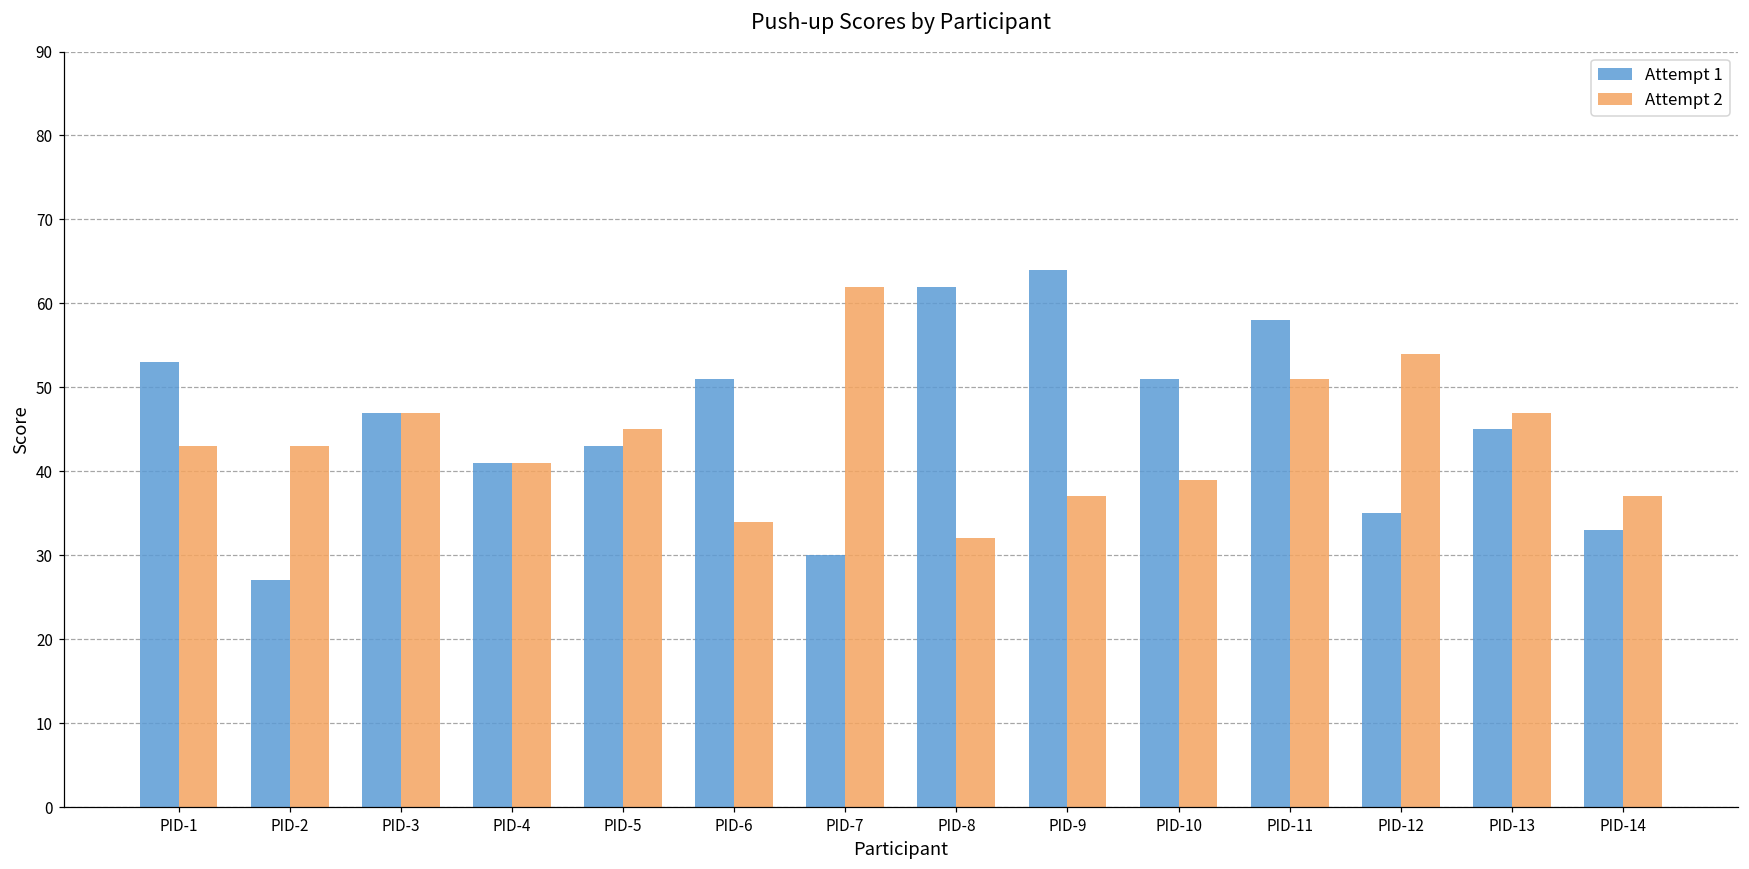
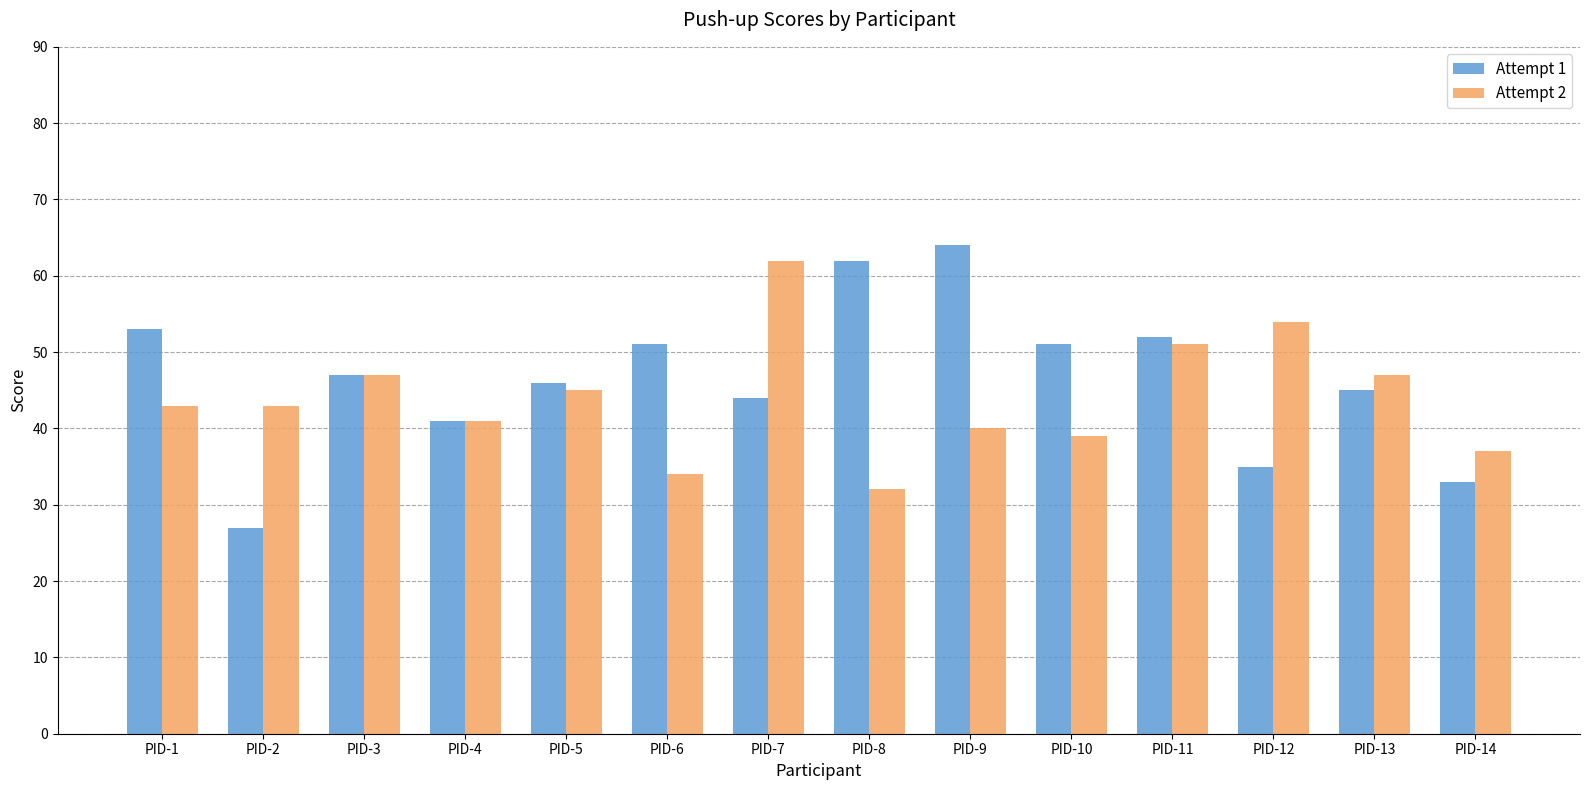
  {
    "Attempt 1": {
      "PID-1": 53,
      "PID-2": 27,
      "PID-3": 47,
      "PID-4": 41,
-     "PID-5": 43,
+     "PID-5": 46,
      "PID-6": 51,
-     "PID-7": 30,
+     "PID-7": 44,
      "PID-8": 62,
      "PID-9": 64,
      "PID-10": 51,
-     "PID-11": 58,
+     "PID-11": 52,
      "PID-12": 35,
      "PID-13": 45,
      "PID-14": 33
    },
    "Attempt 2": {
      "PID-1": 43,
      "PID-2": 43,
      "PID-3": 47,
      "PID-4": 41,
      "PID-5": 45,
      "PID-6": 34,
      "PID-7": 62,
      "PID-8": 32,
-     "PID-9": 37,
+     "PID-9": 40,
      "PID-10": 39,
      "PID-11": 51,
      "PID-12": 54,
      "PID-13": 47,
      "PID-14": 37
    }
  }
